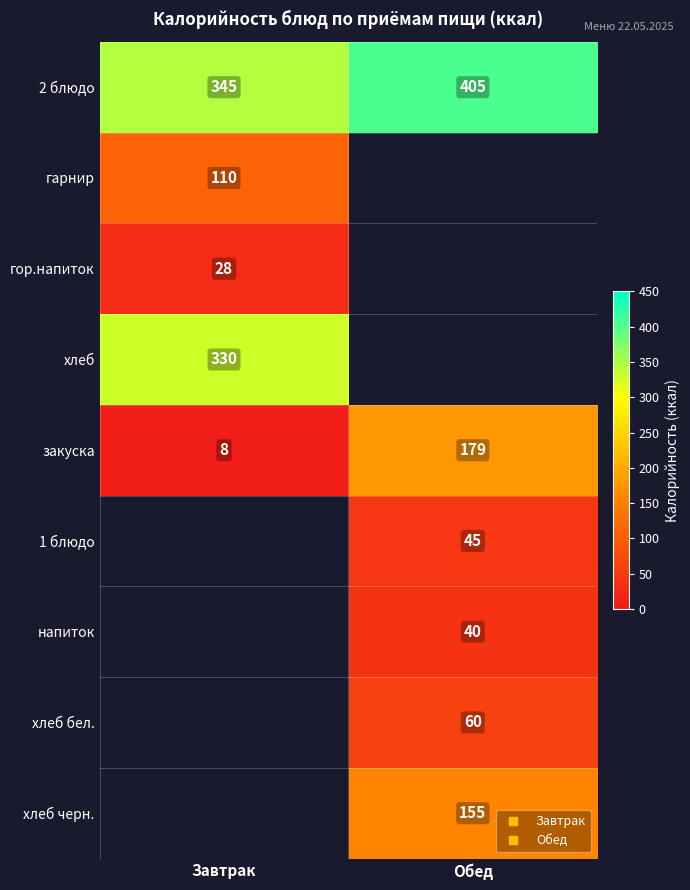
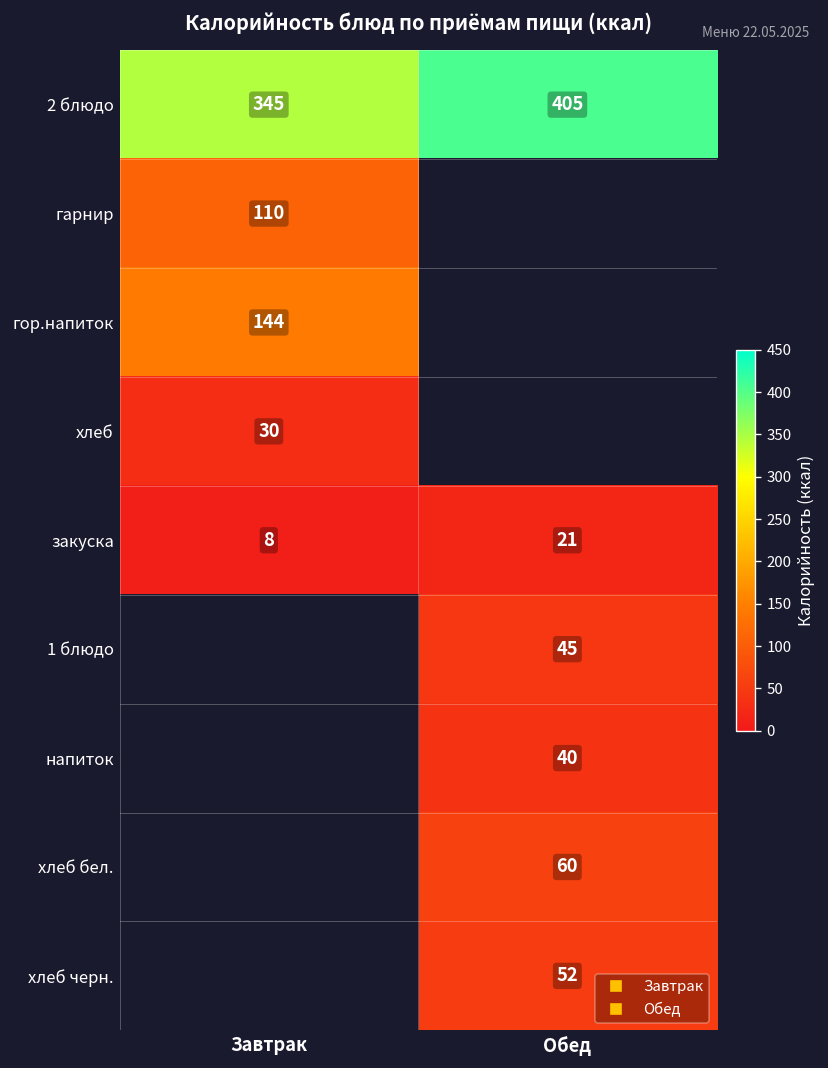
  {
    "гор.напиток": {
-     "Завтрак": 28
+     "Завтрак": 144
    },
    "хлеб": {
-     "Завтрак": 330
+     "Завтрак": 30
    },
    "закуска": {
-     "Обед": 179
+     "Обед": 21
    },
    "хлеб черн.": {
-     "Обед": 155
+     "Обед": 52
    }
  }
